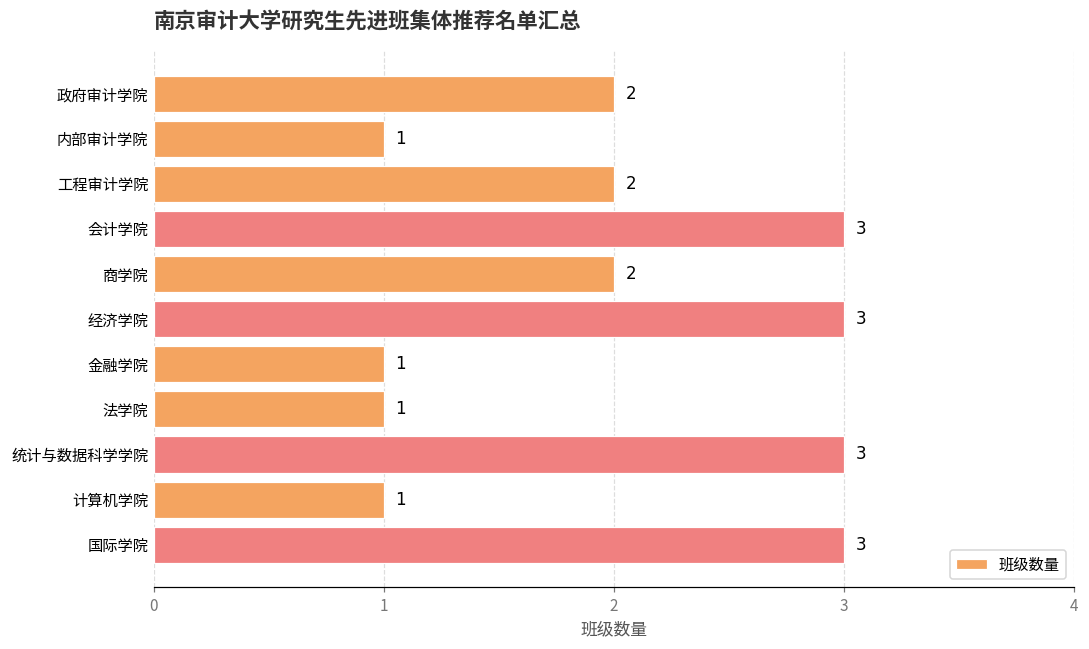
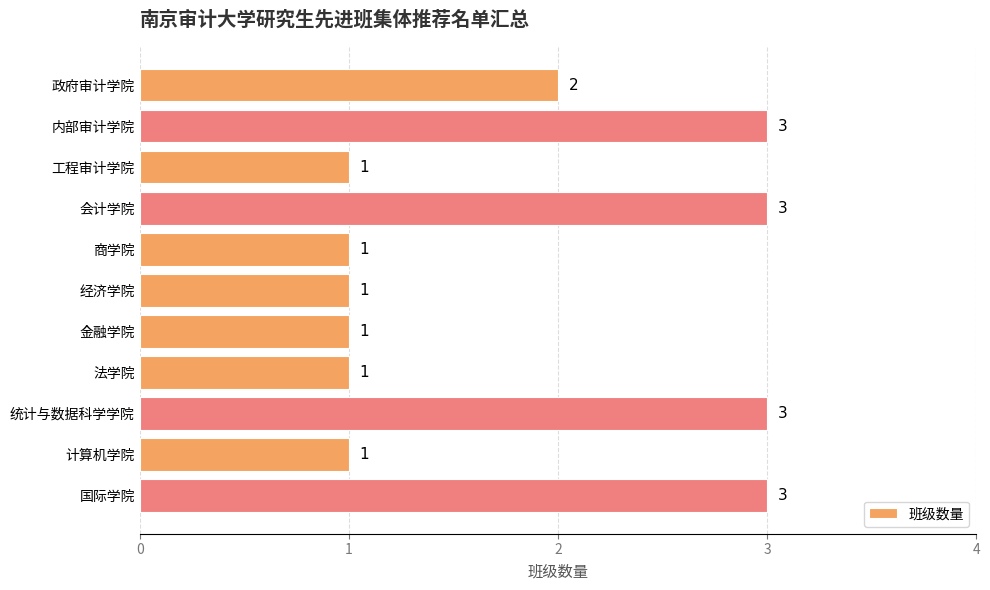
  {
    "政府审计学院": 2,
-   "内部审计学院": 1,
-   "工程审计学院": 2,
+   "内部审计学院": 3,
+   "工程审计学院": 1,
    "会计学院": 3,
-   "商学院": 2,
-   "经济学院": 3,
+   "商学院": 1,
+   "经济学院": 1,
    "金融学院": 1,
    "法学院": 1,
    "统计与数据科学学院": 3,
    "计算机学院": 1,
    "国际学院": 3
  }
